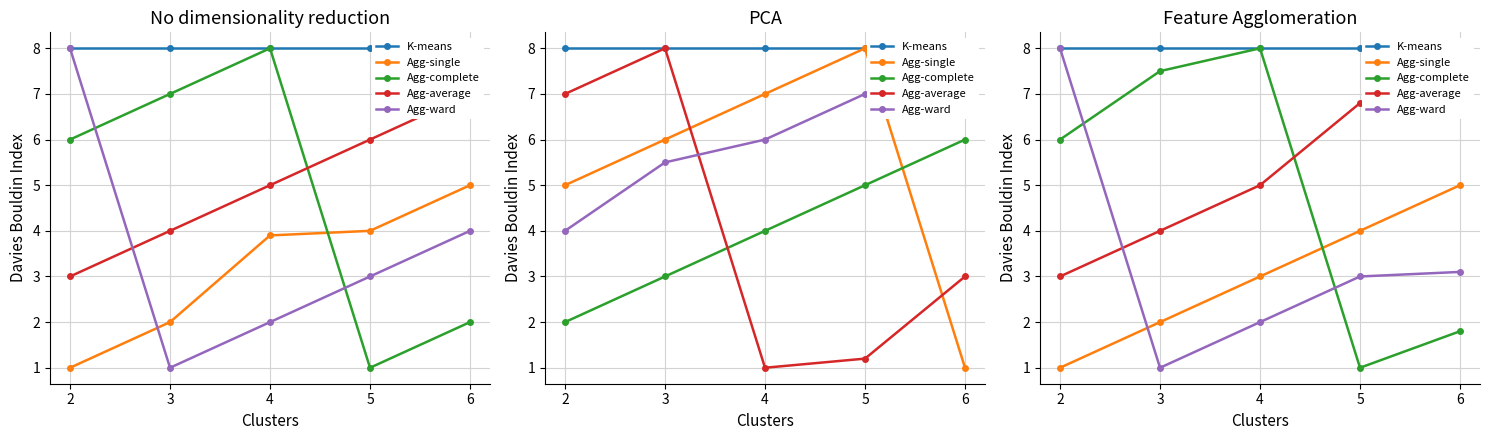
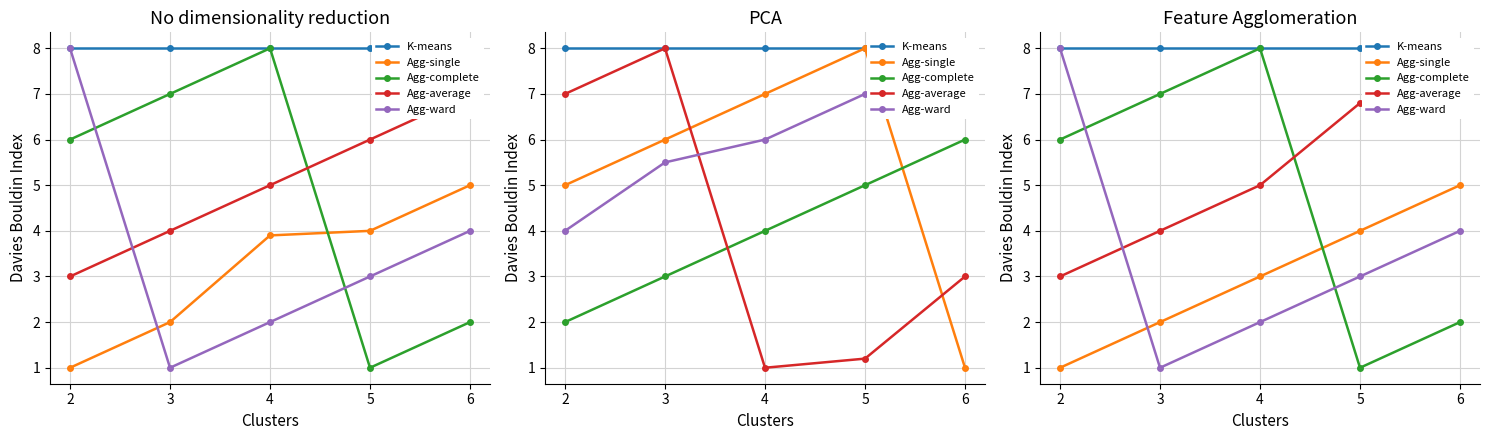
  {
    "No dimensionality reduction": {
      "K-means": {
        "3": 8.0,
        "5": 8.0
      },
      "Agg-single": {
        "2": 1.0,
        "3": 2.0,
        "4": 3.9,
        "5": 4.0,
        "6": 5.0
      },
      "Agg-complete": {
        "2": 6.0,
        "3": 7.0,
        "5": 1.0,
        "6": 2.0
      },
      "Agg-average": {
        "2": 3.0,
        "3": 4.0,
        "4": 5.0,
        "5": 6.0
      },
      "Agg-ward": {
        "3": 1.0,
        "4": 2.0,
        "5": 3.0,
        "6": 4.0
      }
    },
    "PCA": {
      "K-means": {
        "2": 8.0,
        "4": 8.0
      },
      "Agg-single": {
        "2": 5.0,
        "3": 6.0,
        "4": 7.0,
        "6": 1.0
      },
      "Agg-complete": {
        "2": 2.0,
        "3": 3.0,
        "4": 4.0,
        "5": 5.0,
        "6": 6.0
      },
      "Agg-average": {
        "2": 7.0,
        "4": 1.0,
        "5": 1.2,
        "6": 3.0
      },
      "Agg-ward": {
        "2": 4.0,
        "3": 5.5,
        "4": 6.0,
        "5": 7.0
      }
    },
    "Feature Agglomeration": {
      "K-means": {
        "3": 8.0,
        "5": 8.0
      },
      "Agg-single": {
        "2": 1.0,
        "3": 2.0,
        "4": 3.0,
        "5": 4.0,
        "6": 5.0
      },
      "Agg-complete": {
        "2": 6.0,
-       "3": 7.5,
+       "3": 7.0,
        "5": 1.0,
-       "6": 1.8
+       "6": 2.0
      },
      "Agg-average": {
        "2": 3.0,
        "3": 4.0,
        "4": 5.0,
        "5": 6.8
      },
      "Agg-ward": {
        "3": 1.0,
        "4": 2.0,
        "5": 3.0,
-       "6": 3.1
+       "6": 4.0
      }
    }
  }
